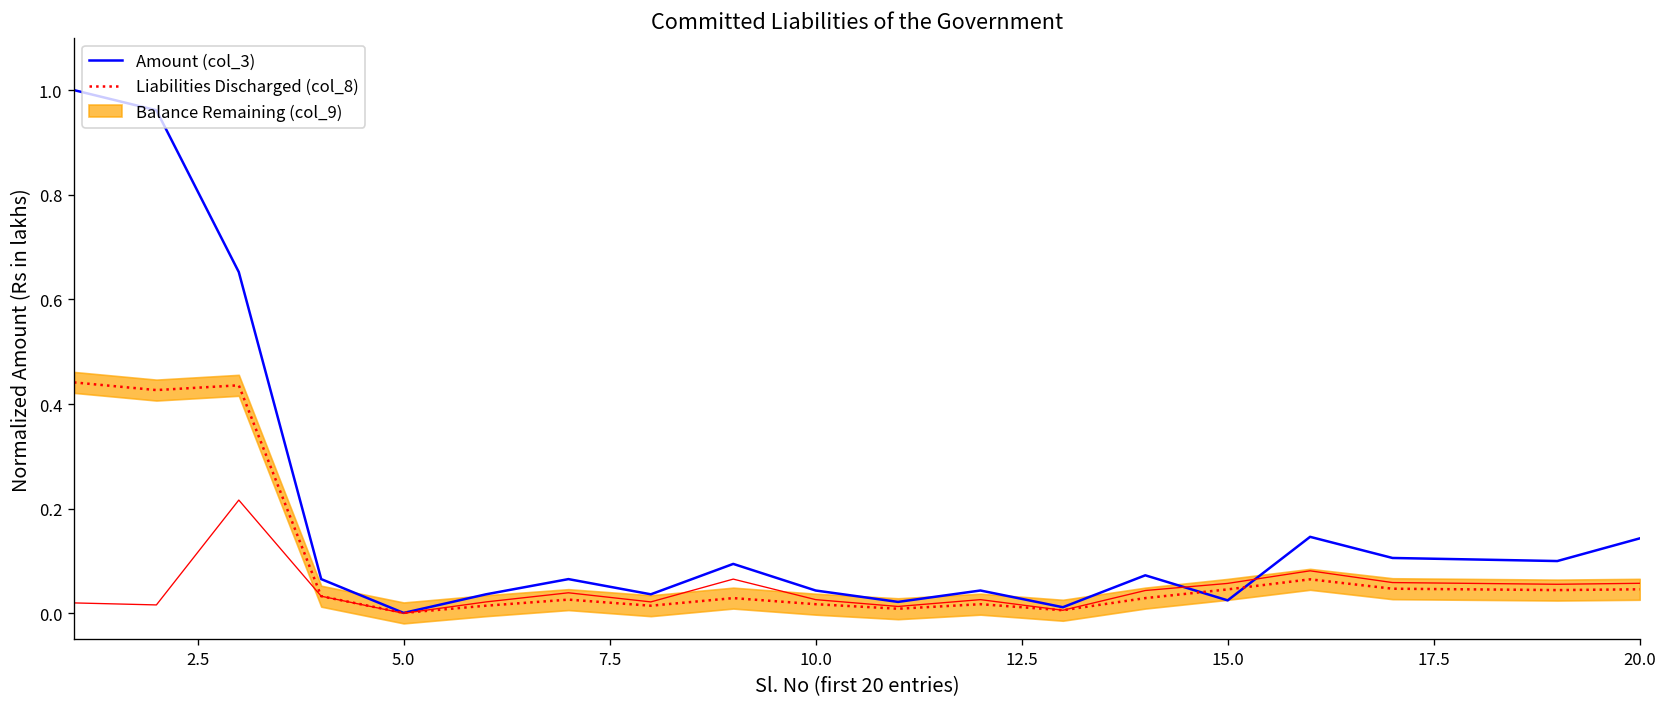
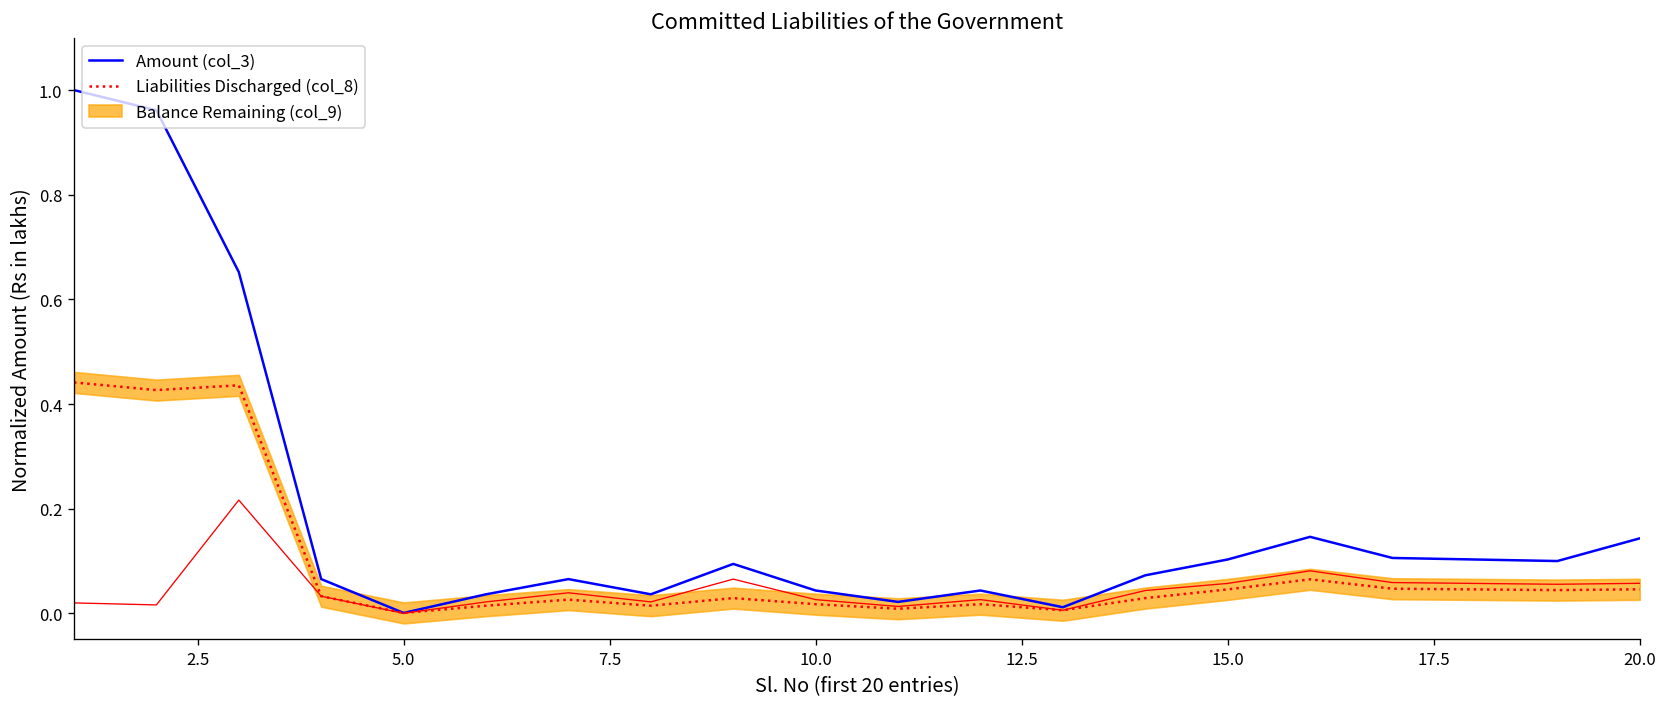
  {
    "Amount (col_3)": {
      "10.0": 0.04,
-     "15.0": 0.02,
+     "15.0": 0.10,
      "20.0": 0.14
    }
  }
